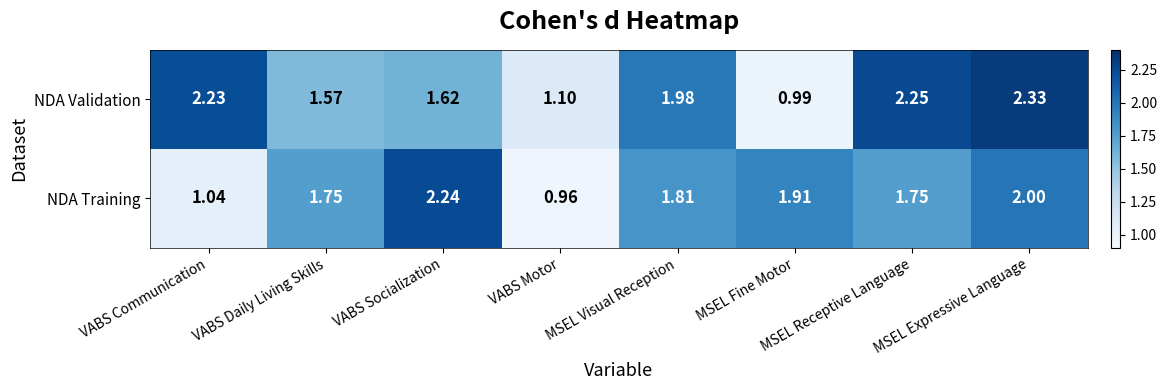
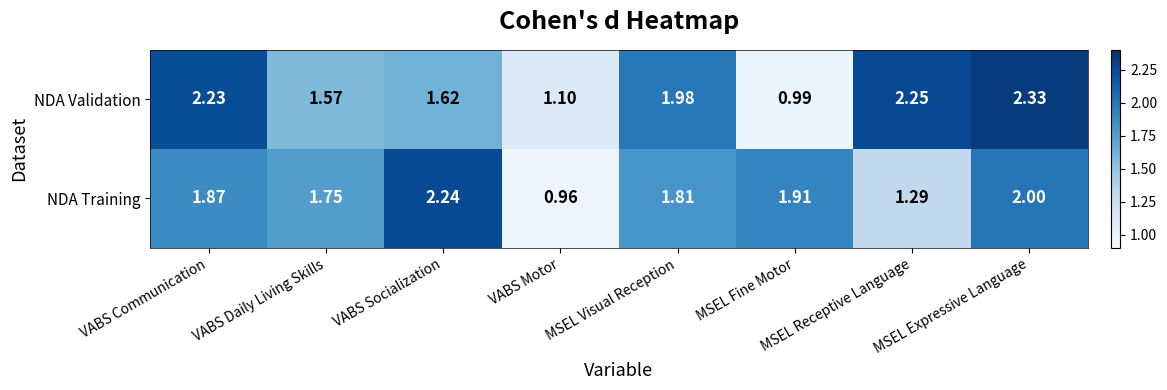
  {
    "NDA Validation": {
      "VABS Communication": 2.23,
      "VABS Daily Living Skills": 1.57,
      "VABS Socialization": 1.62,
      "VABS Motor": 1.10,
      "MSEL Visual Reception": 1.98,
      "MSEL Fine Motor": 0.99,
      "MSEL Receptive Language": 2.25,
      "MSEL Expressive Language": 2.33
    },
    "NDA Training": {
-     "VABS Communication": 1.04,
+     "VABS Communication": 1.87,
      "VABS Daily Living Skills": 1.75,
      "VABS Socialization": 2.24,
      "VABS Motor": 0.96,
      "MSEL Visual Reception": 1.81,
      "MSEL Fine Motor": 1.91,
-     "MSEL Receptive Language": 1.75,
+     "MSEL Receptive Language": 1.29,
      "MSEL Expressive Language": 2.00
    }
  }
